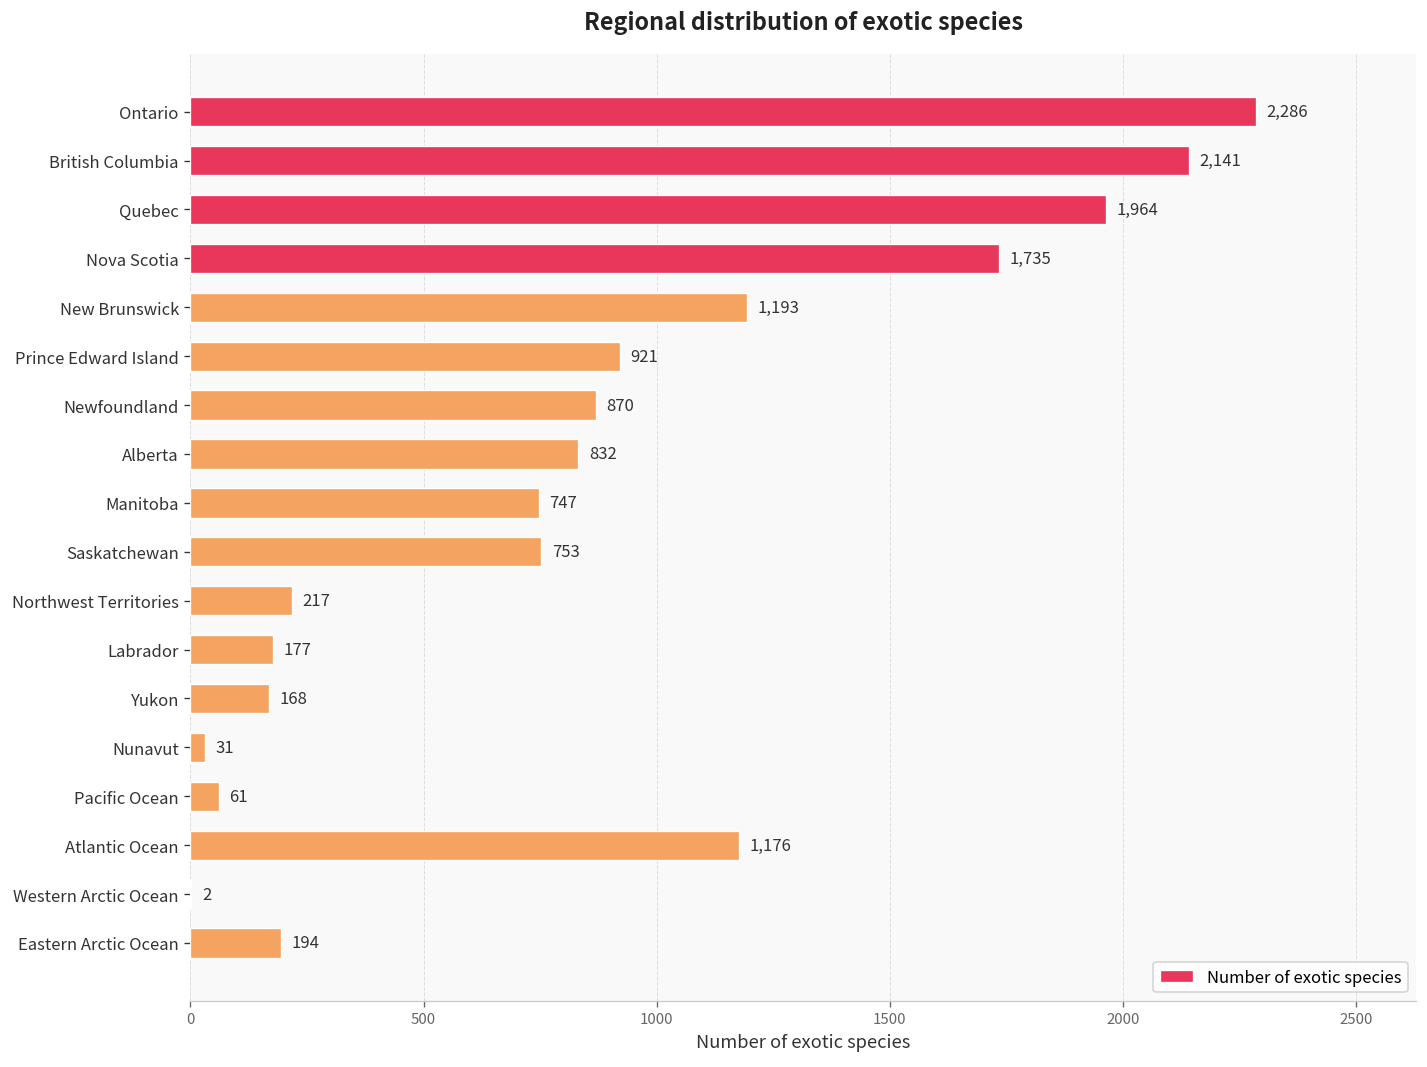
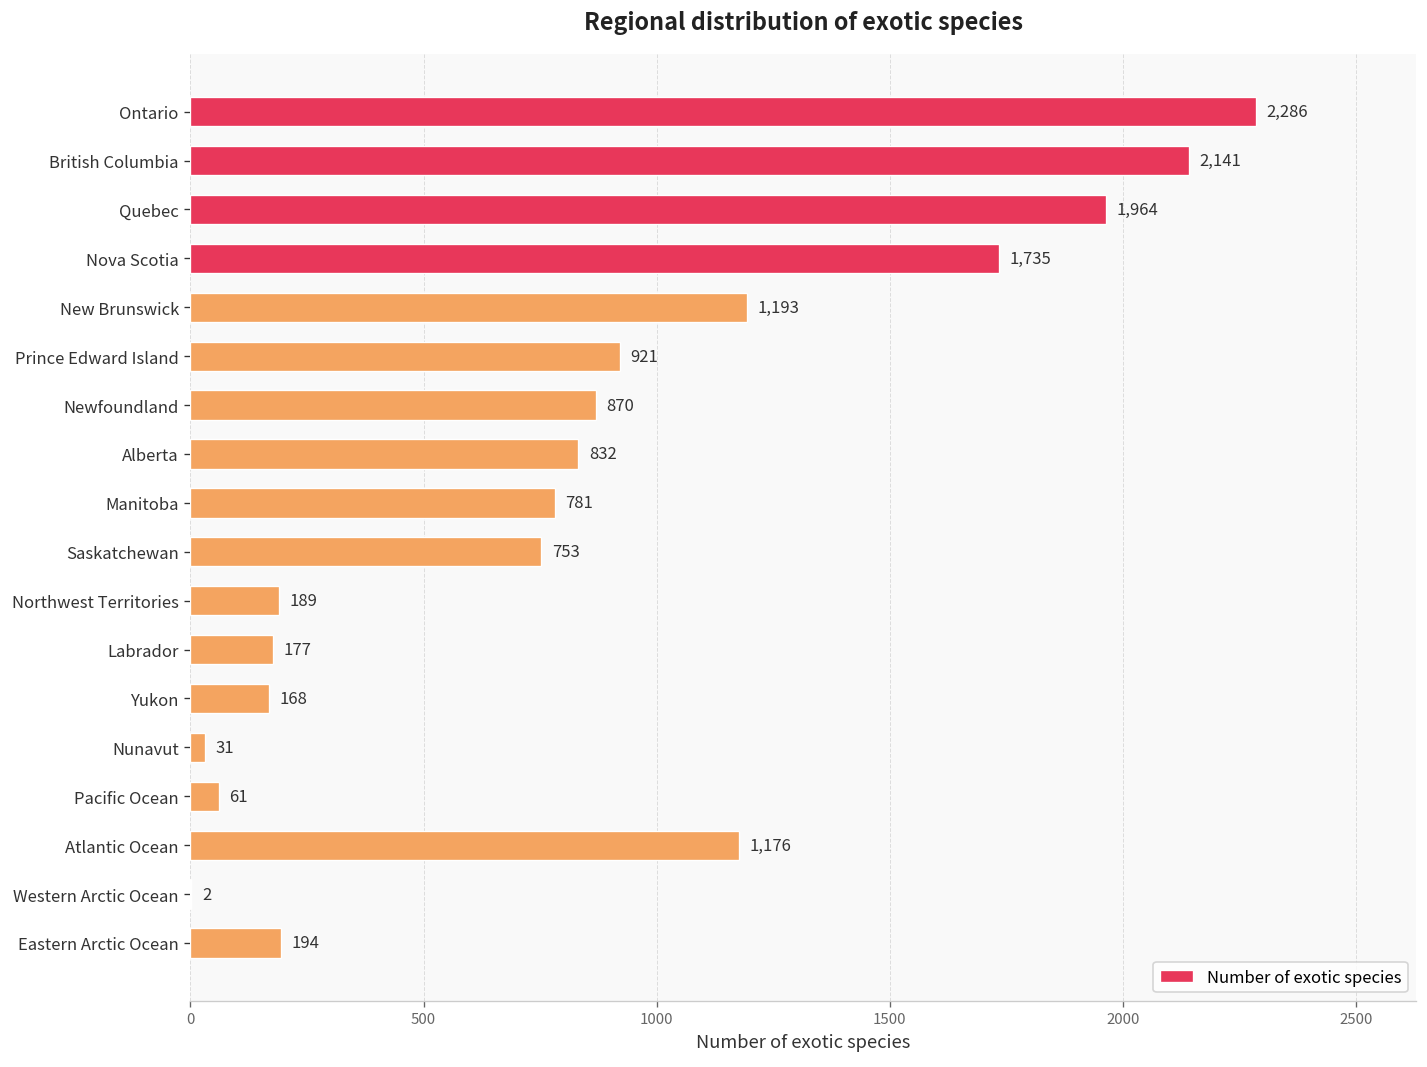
  {
    "Ontario": "2,286",
    "British Columbia": "2,141",
    "Quebec": "1,964",
    "Nova Scotia": "1,735",
    "New Brunswick": "1,193",
    "Prince Edward Island": "921",
    "Newfoundland": "870",
    "Alberta": "832",
-   "Manitoba": "747",
+   "Manitoba": "781",
    "Saskatchewan": "753",
-   "Northwest Territories": "217",
+   "Northwest Territories": "189",
    "Labrador": "177",
    "Yukon": "168",
    "Nunavut": "31",
    "Pacific Ocean": "61",
    "Atlantic Ocean": "1,176",
    "Western Arctic Ocean": "2",
    "Eastern Arctic Ocean": "194"
  }
